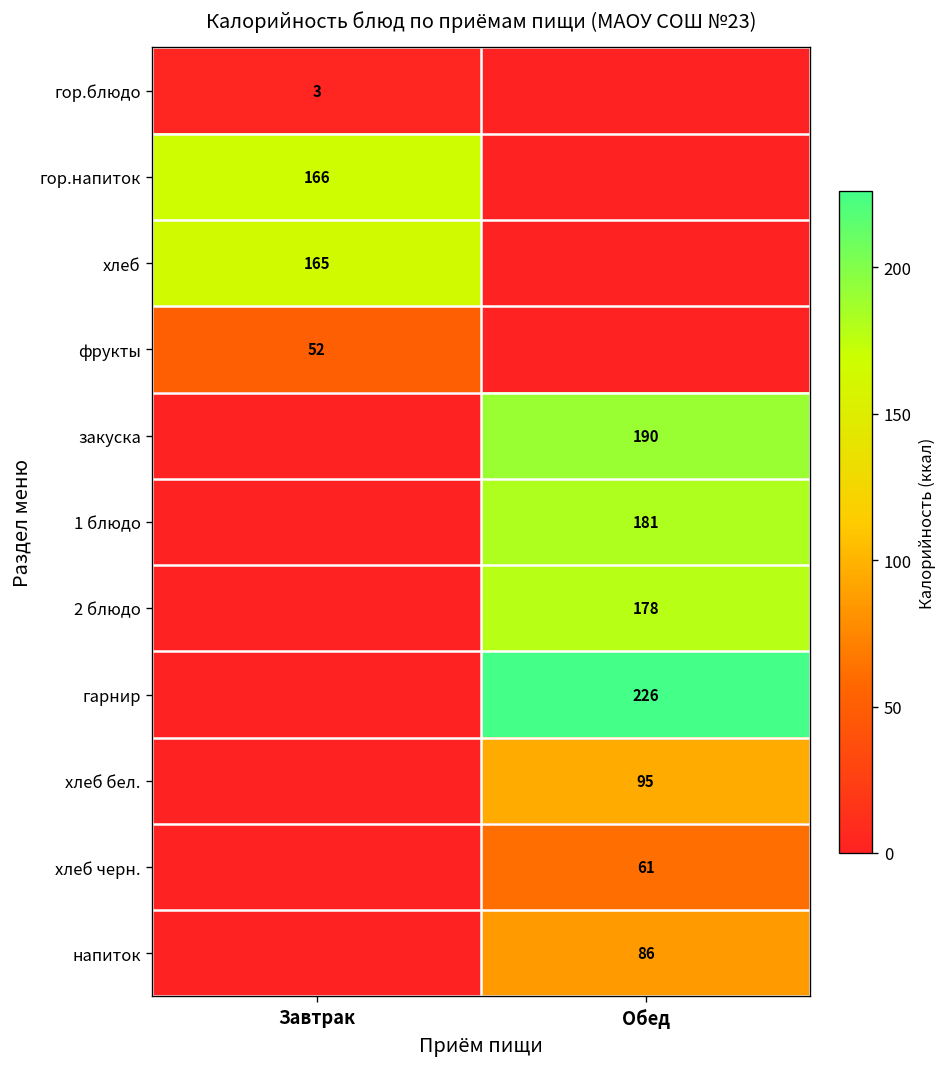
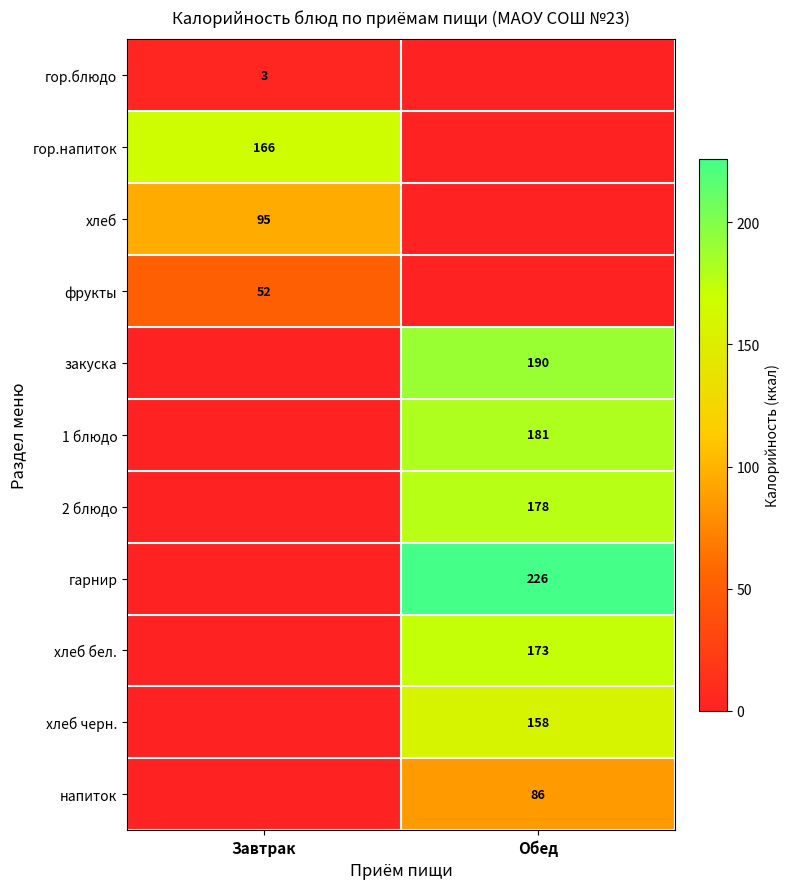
  {
    "гор.блюдо": {
      "Завтрак": 3
    },
    "гор.напиток": {
      "Завтрак": 166
    },
    "хлеб": {
-     "Завтрак": 165
+     "Завтрак": 95
    },
    "фрукты": {
      "Завтрак": 52
    },
    "закуска": {
      "Обед": 190
    },
    "1 блюдо": {
      "Обед": 181
    },
    "2 блюдо": {
      "Обед": 178
    },
    "гарнир": {
      "Обед": 226
    },
    "хлеб бел.": {
-     "Обед": 95
+     "Обед": 173
    },
    "хлеб черн.": {
-     "Обед": 61
+     "Обед": 158
    },
    "напиток": {
      "Обед": 86
    }
  }
